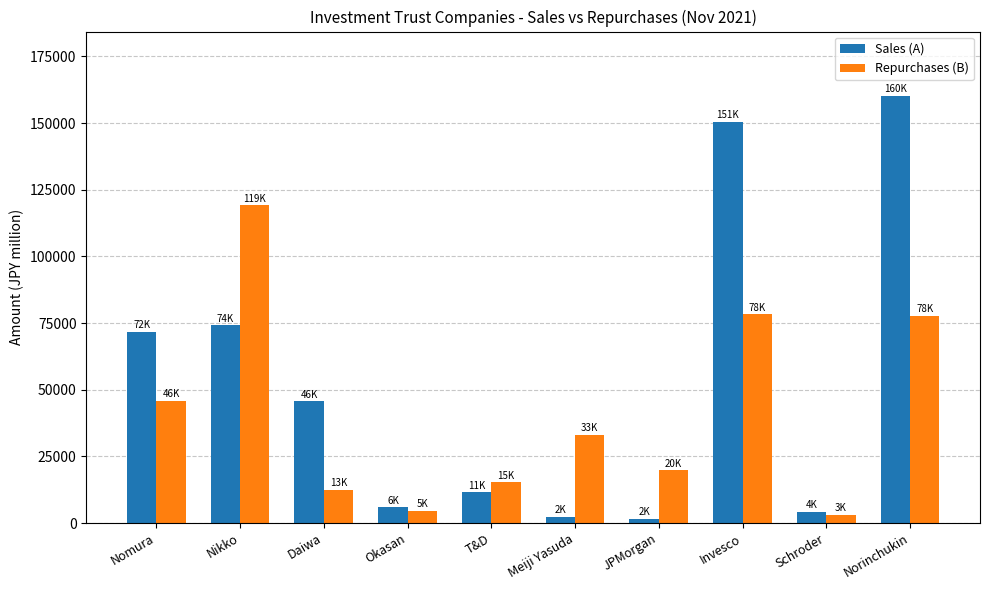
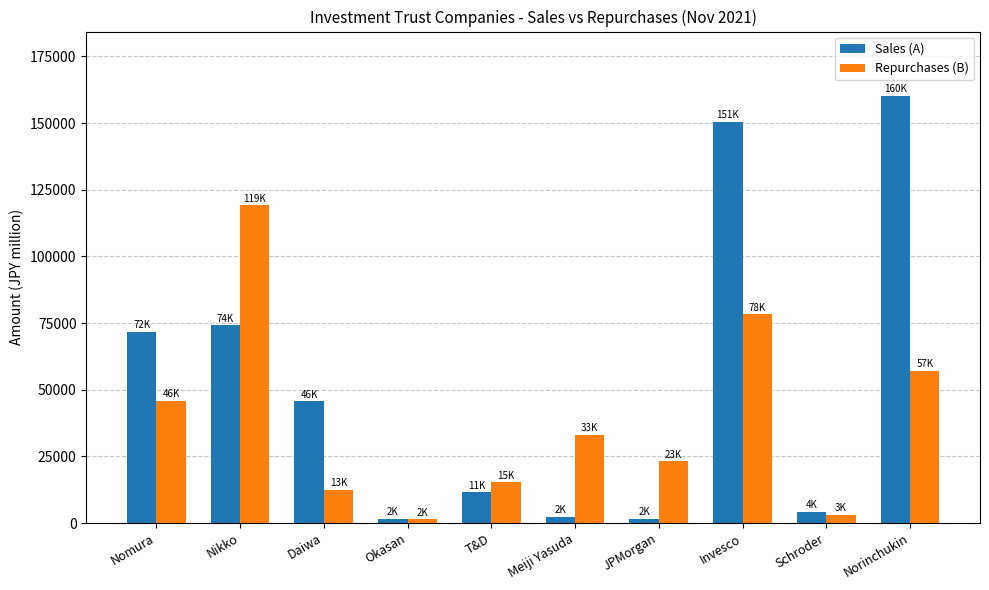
  {
    "Sales (A)": {
      "Nomura": "72K",
      "Nikko": "74K",
      "Daiwa": "46K",
-     "Okasan": "6K",
+     "Okasan": "2K",
      "T&D": "11K",
      "Meiji Yasuda": "2K",
      "JPMorgan": "2K",
      "Invesco": "151K",
      "Schroder": "4K",
      "Norinchukin": "160K"
    },
    "Repurchases (B)": {
      "Nomura": "46K",
      "Nikko": "119K",
      "Daiwa": "13K",
-     "Okasan": "5K",
+     "Okasan": "2K",
      "T&D": "15K",
      "Meiji Yasuda": "33K",
-     "JPMorgan": "20K",
+     "JPMorgan": "23K",
      "Invesco": "78K",
      "Schroder": "3K",
-     "Norinchukin": "78K"
+     "Norinchukin": "57K"
    }
  }
